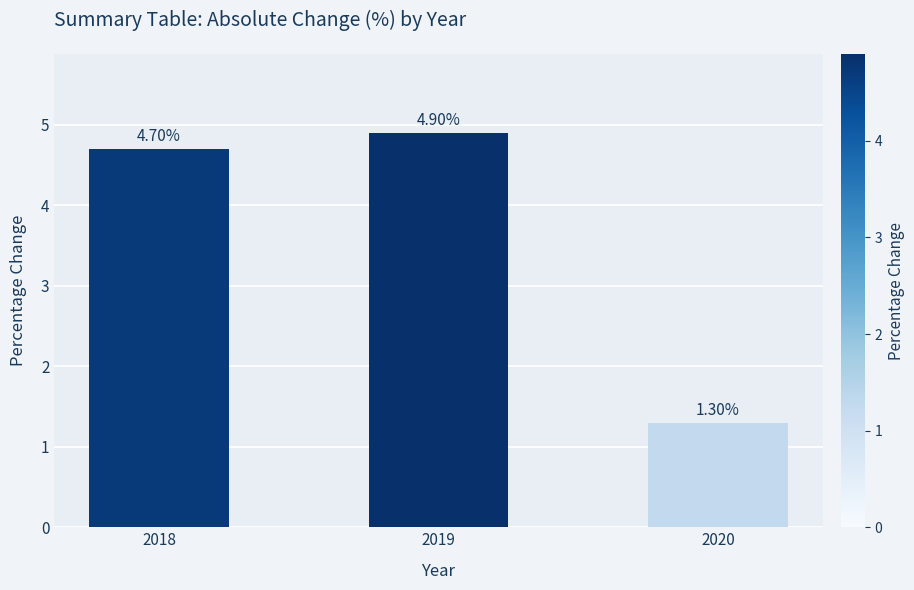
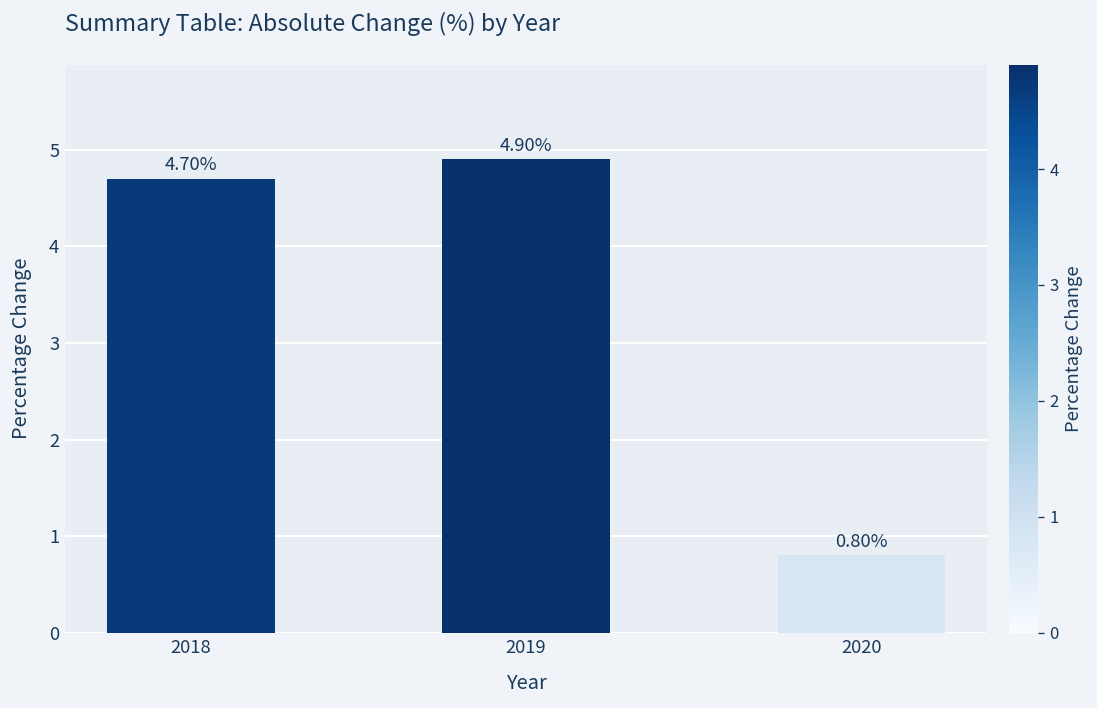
  {
    "2018": "4.70%",
    "2019": "4.90%",
-   "2020": "1.30%"
+   "2020": "0.80%"
  }
